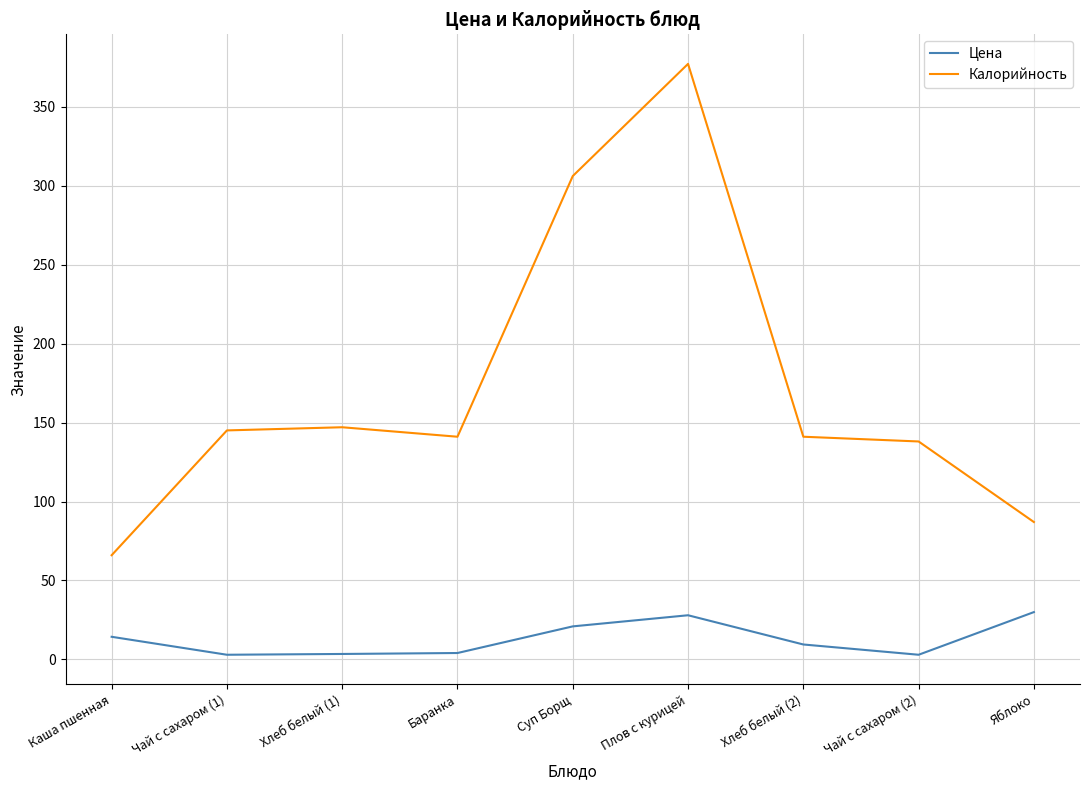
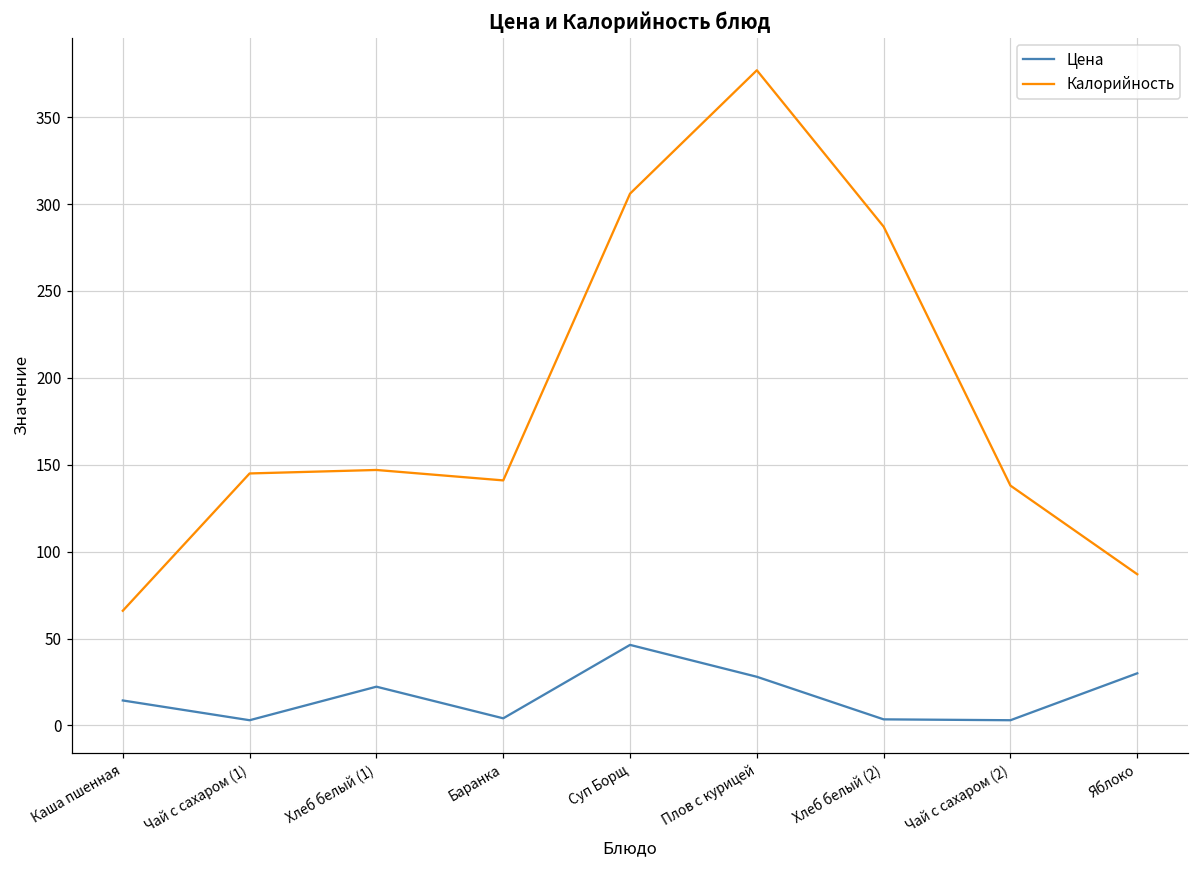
  {
    "Цена": {
      "Каша пшенная": 14,
      "Чай с сахаром (1)": 3,
-     "Хлеб белый (1)": 4,
+     "Хлеб белый (1)": 22,
      "Баранка": 4,
-     "Суп Борщ": 21,
+     "Суп Борщ": 46,
      "Плов с курицей": 28,
-     "Хлеб белый (2)": 10,
+     "Хлеб белый (2)": 4,
      "Чай с сахаром (2)": 3,
      "Яблоко": 30
    },
    "Калорийность": {
      "Каша пшенная": 66,
      "Чай с сахаром (1)": 145,
      "Хлеб белый (1)": 147,
      "Баранка": 141,
      "Суп Борщ": 306,
      "Плов с курицей": 377,
-     "Хлеб белый (2)": 141,
+     "Хлеб белый (2)": 287,
      "Чай с сахаром (2)": 138,
      "Яблоко": 87
    }
  }
